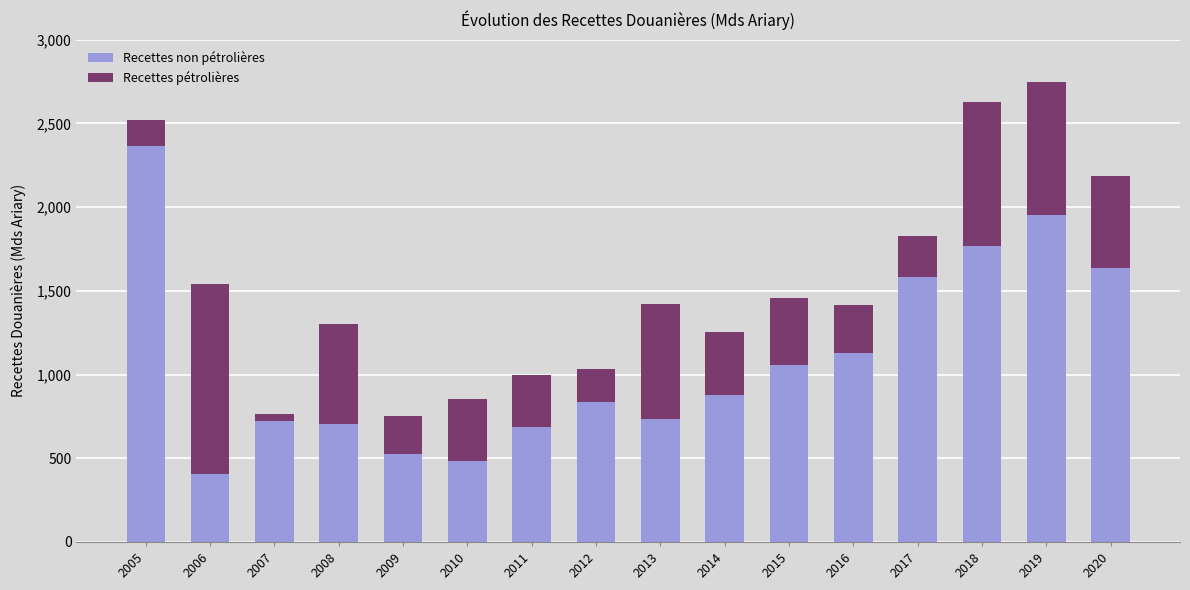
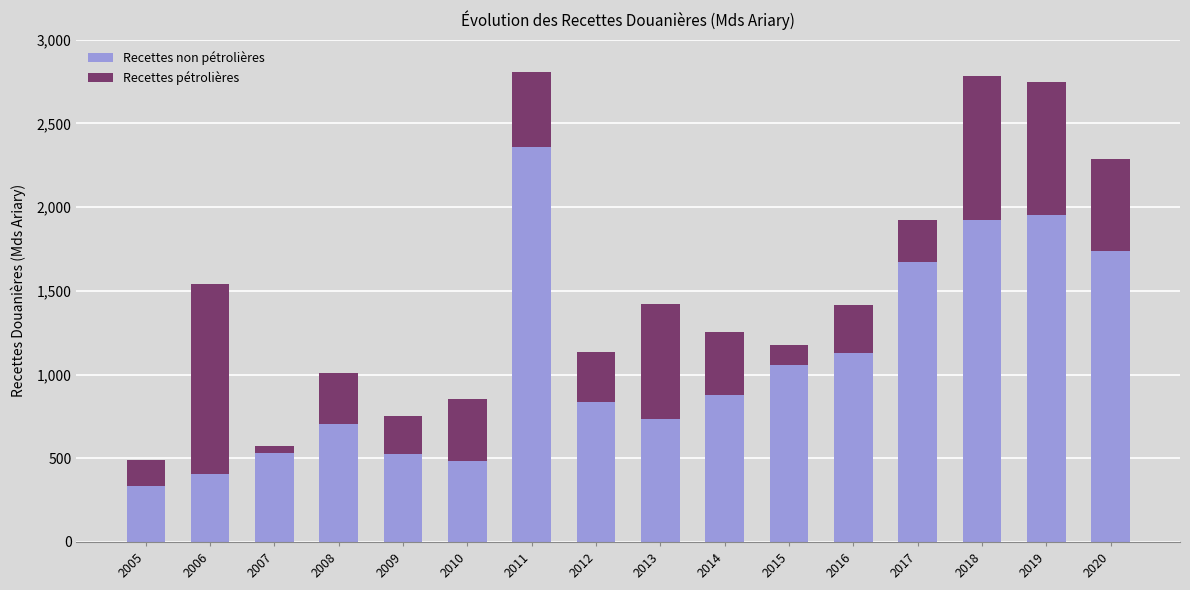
  {
    "Recettes non pétrolières": {
-     "2005": "2,370",
+     "2005": "340",
      "2006": "410",
-     "2007": "720",
+     "2007": "530",
      "2008": "700",
      "2009": "530",
      "2010": "480",
-     "2011": "690",
+     "2011": "2,360",
      "2012": "840",
      "2013": "740",
      "2014": "880",
      "2015": "1,060",
      "2016": "1,130",
-     "2017": "1,580",
-     "2018": "1,770",
+     "2017": "1,670",
+     "2018": "1,920",
      "2019": "1,950",
-     "2020": "1,640"
+     "2020": "1,740"
    },
    "Recettes pétrolières": {
      "2005": "150",
      "2006": "1,130",
      "2007": "40",
-     "2008": "600",
+     "2008": "300",
      "2009": "230",
      "2010": "370",
-     "2011": "310",
-     "2012": "190",
+     "2011": "450",
+     "2012": "300",
      "2013": "690",
      "2014": "380",
-     "2015": "400",
+     "2015": "120",
      "2016": "280",
      "2017": "250",
      "2018": "860",
      "2019": "800",
      "2020": "550"
    }
  }
